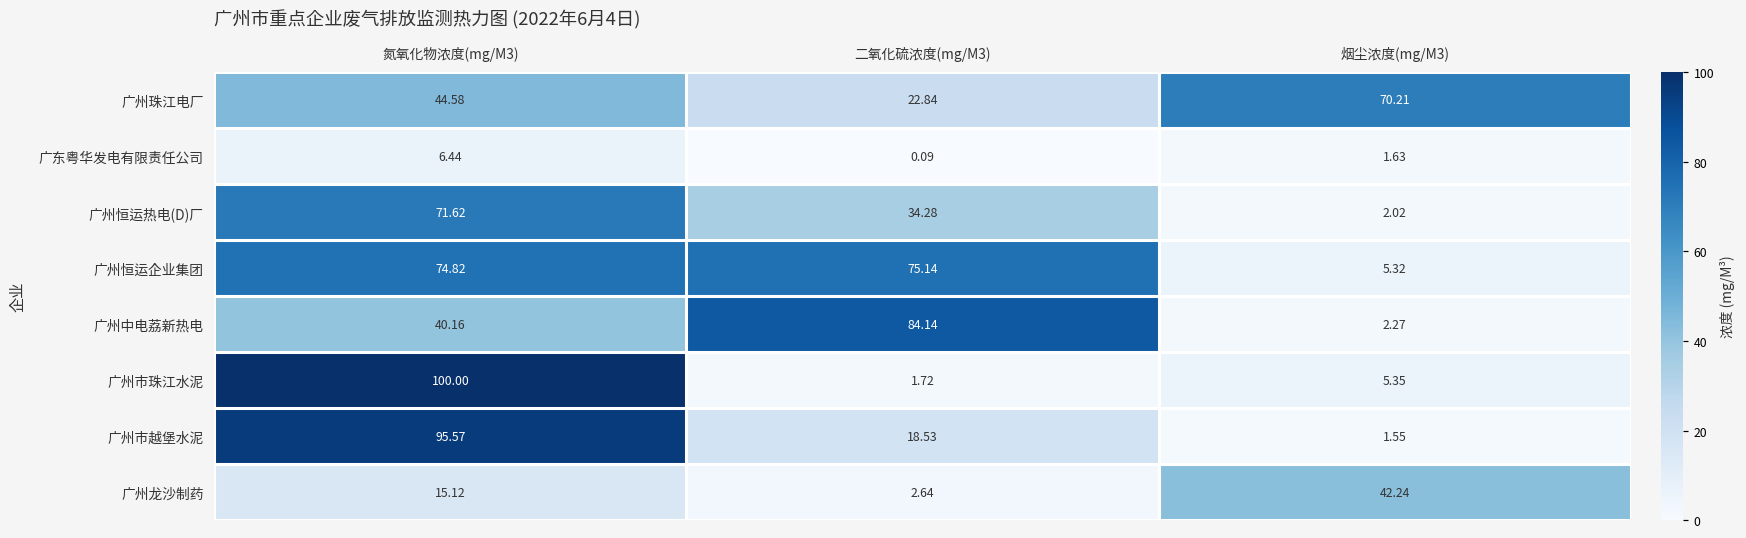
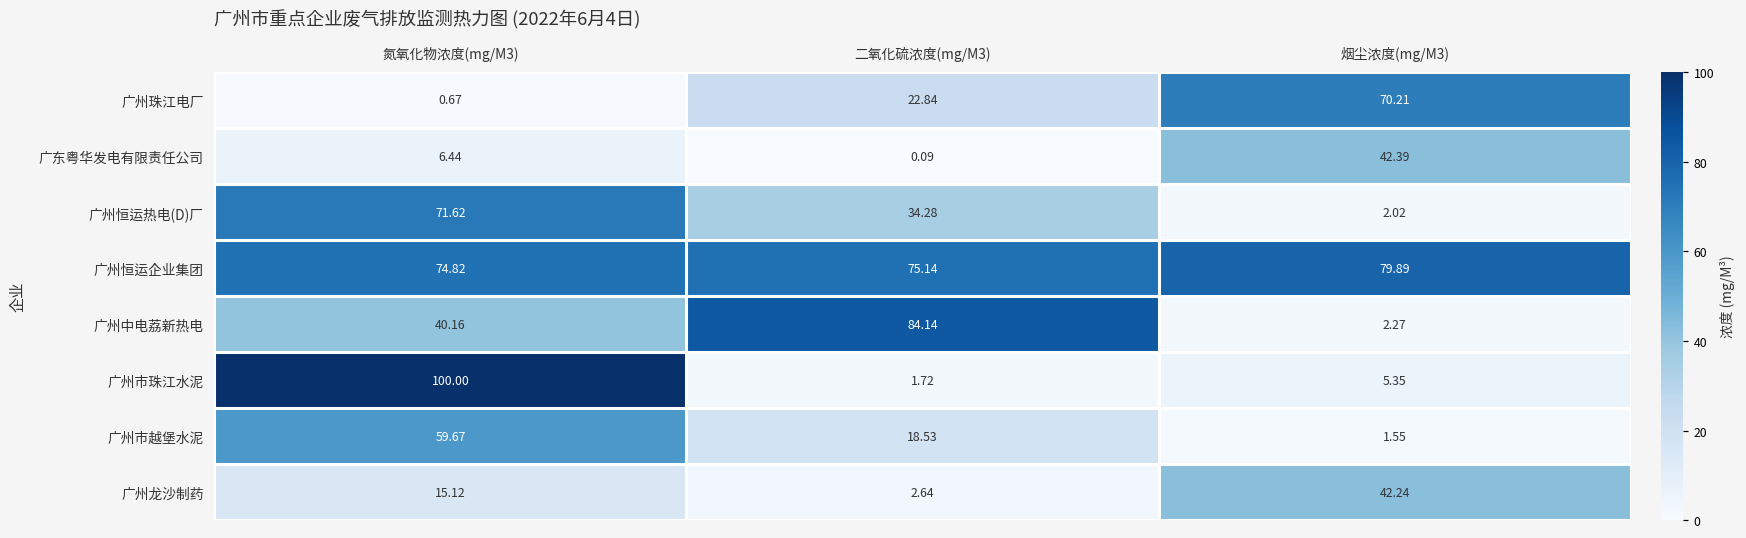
  {
    "广州珠江电厂": {
-     "氮氧化物浓度(mg/M3)": 44.58,
+     "氮氧化物浓度(mg/M3)": 0.67,
      "二氧化硫浓度(mg/M3)": 22.84,
      "烟尘浓度(mg/M3)": 70.21
    },
    "广东粤华发电有限责任公司": {
      "氮氧化物浓度(mg/M3)": 6.44,
      "二氧化硫浓度(mg/M3)": 0.09,
-     "烟尘浓度(mg/M3)": 1.63
+     "烟尘浓度(mg/M3)": 42.39
    },
    "广州恒运热电(D)厂": {
      "氮氧化物浓度(mg/M3)": 71.62,
      "二氧化硫浓度(mg/M3)": 34.28,
      "烟尘浓度(mg/M3)": 2.02
    },
    "广州恒运企业集团": {
      "氮氧化物浓度(mg/M3)": 74.82,
      "二氧化硫浓度(mg/M3)": 75.14,
-     "烟尘浓度(mg/M3)": 5.32
+     "烟尘浓度(mg/M3)": 79.89
    },
    "广州中电荔新热电": {
      "氮氧化物浓度(mg/M3)": 40.16,
      "二氧化硫浓度(mg/M3)": 84.14,
      "烟尘浓度(mg/M3)": 2.27
    },
    "广州市珠江水泥": {
      "氮氧化物浓度(mg/M3)": 100.00,
      "二氧化硫浓度(mg/M3)": 1.72,
      "烟尘浓度(mg/M3)": 5.35
    },
    "广州市越堡水泥": {
-     "氮氧化物浓度(mg/M3)": 95.57,
+     "氮氧化物浓度(mg/M3)": 59.67,
      "二氧化硫浓度(mg/M3)": 18.53,
      "烟尘浓度(mg/M3)": 1.55
    },
    "广州龙沙制药": {
      "氮氧化物浓度(mg/M3)": 15.12,
      "二氧化硫浓度(mg/M3)": 2.64,
      "烟尘浓度(mg/M3)": 42.24
    }
  }
